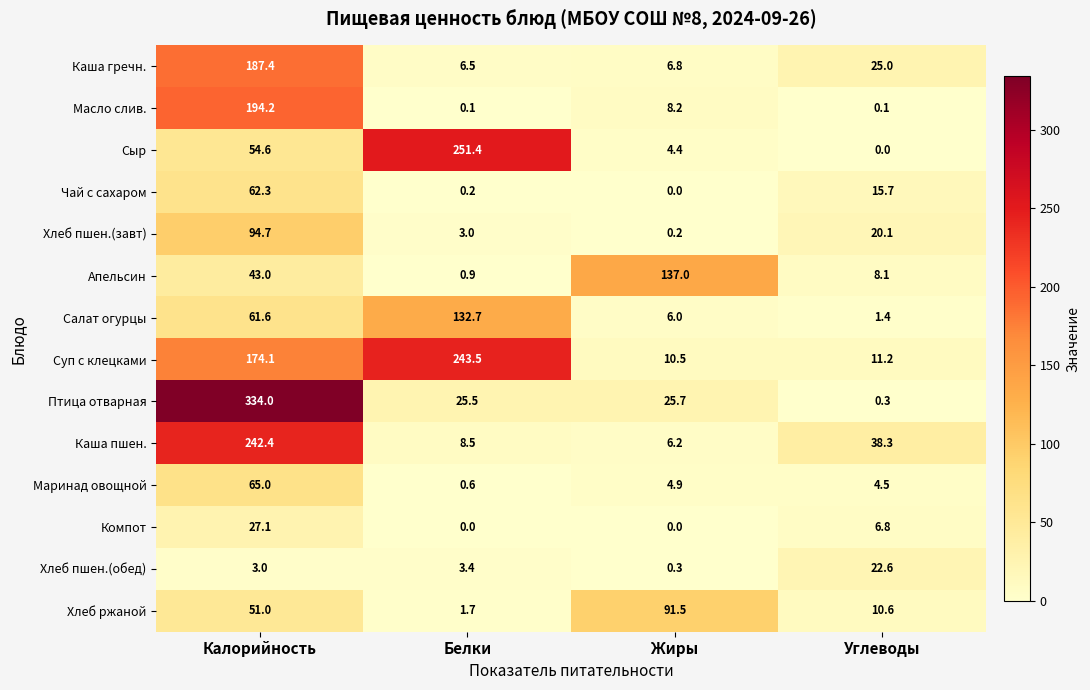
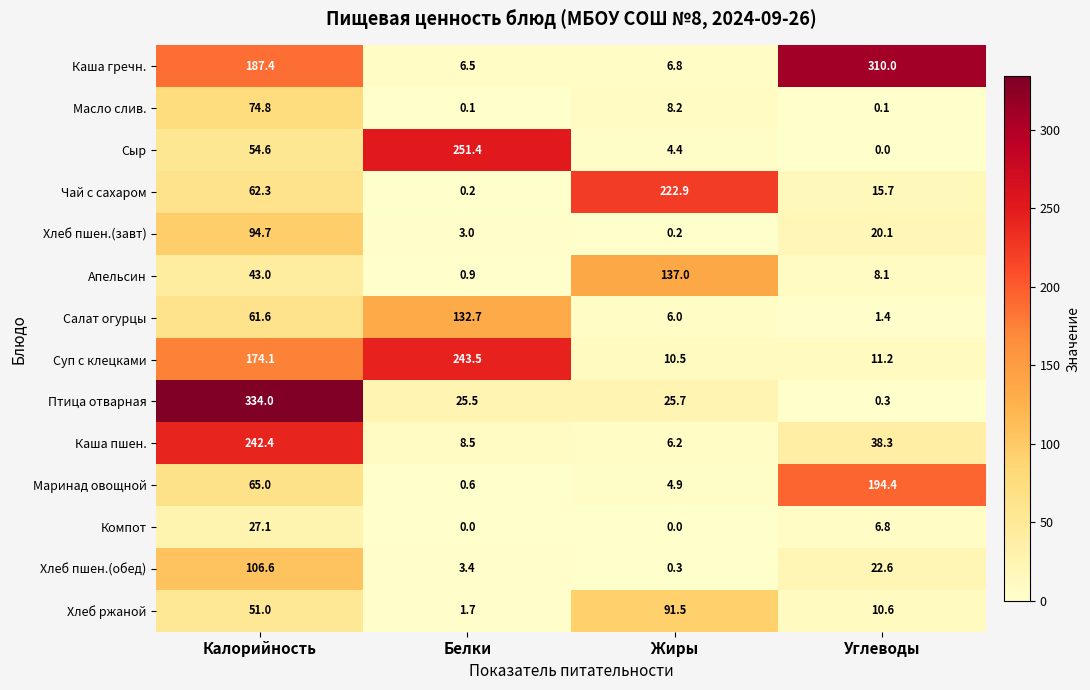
  {
    "Каша гречн.": {
      "Калорийность": 187.4,
      "Белки": 6.5,
      "Жиры": 6.8,
-     "Углеводы": 25.0
+     "Углеводы": 310.0
    },
    "Масло слив.": {
-     "Калорийность": 194.2,
+     "Калорийность": 74.8,
      "Белки": 0.1,
      "Жиры": 8.2,
      "Углеводы": 0.1
    },
    "Сыр": {
      "Калорийность": 54.6,
      "Белки": 251.4,
      "Жиры": 4.4,
      "Углеводы": 0.0
    },
    "Чай с сахаром": {
      "Калорийность": 62.3,
      "Белки": 0.2,
-     "Жиры": 0.0,
+     "Жиры": 222.9,
      "Углеводы": 15.7
    },
    "Хлеб пшен.(завт)": {
      "Калорийность": 94.7,
      "Белки": 3.0,
      "Жиры": 0.2,
      "Углеводы": 20.1
    },
    "Апельсин": {
      "Калорийность": 43.0,
      "Белки": 0.9,
      "Жиры": 137.0,
      "Углеводы": 8.1
    },
    "Салат огурцы": {
      "Калорийность": 61.6,
      "Белки": 132.7,
      "Жиры": 6.0,
      "Углеводы": 1.4
    },
    "Суп с клецками": {
      "Калорийность": 174.1,
      "Белки": 243.5,
      "Жиры": 10.5,
      "Углеводы": 11.2
    },
    "Птица отварная": {
      "Калорийность": 334.0,
      "Белки": 25.5,
      "Жиры": 25.7,
      "Углеводы": 0.3
    },
    "Каша пшен.": {
      "Калорийность": 242.4,
      "Белки": 8.5,
      "Жиры": 6.2,
      "Углеводы": 38.3
    },
    "Маринад овощной": {
      "Калорийность": 65.0,
      "Белки": 0.6,
      "Жиры": 4.9,
-     "Углеводы": 4.5
+     "Углеводы": 194.4
    },
    "Компот": {
      "Калорийность": 27.1,
      "Белки": 0.0,
      "Жиры": 0.0,
      "Углеводы": 6.8
    },
    "Хлеб пшен.(обед)": {
-     "Калорийность": 3.0,
+     "Калорийность": 106.6,
      "Белки": 3.4,
      "Жиры": 0.3,
      "Углеводы": 22.6
    },
    "Хлеб ржаной": {
      "Калорийность": 51.0,
      "Белки": 1.7,
      "Жиры": 91.5,
      "Углеводы": 10.6
    }
  }
